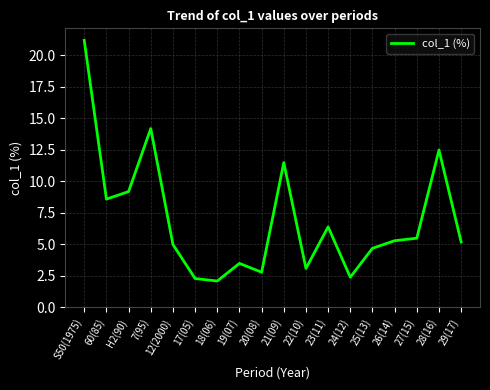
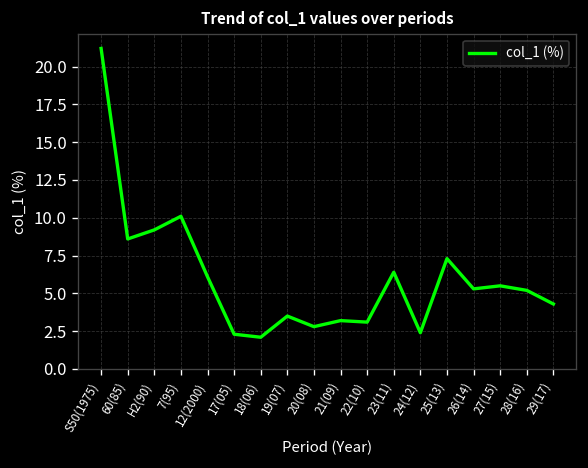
  {
    "S50(1975)": 21.2,
    "60(85)": 8.6,
    "H2(90)": 9.2,
-   "7(95)": 14.2,
-   "12(2000)": 5.0,
+   "7(95)": 10.1,
+   "12(2000)": 6.1,
    "17(05)": 2.3,
    "18(06)": 2.1,
    "19(07)": 3.5,
    "20(08)": 2.8,
-   "21(09)": 11.5,
+   "21(09)": 3.2,
    "22(10)": 3.1,
    "23(11)": 6.4,
    "24(12)": 2.4,
-   "25(13)": 4.7,
+   "25(13)": 7.3,
    "26(14)": 5.3,
    "27(15)": 5.5,
-   "28(16)": 12.5,
-   "29(17)": 5.2
+   "28(16)": 5.2,
+   "29(17)": 4.3
  }
